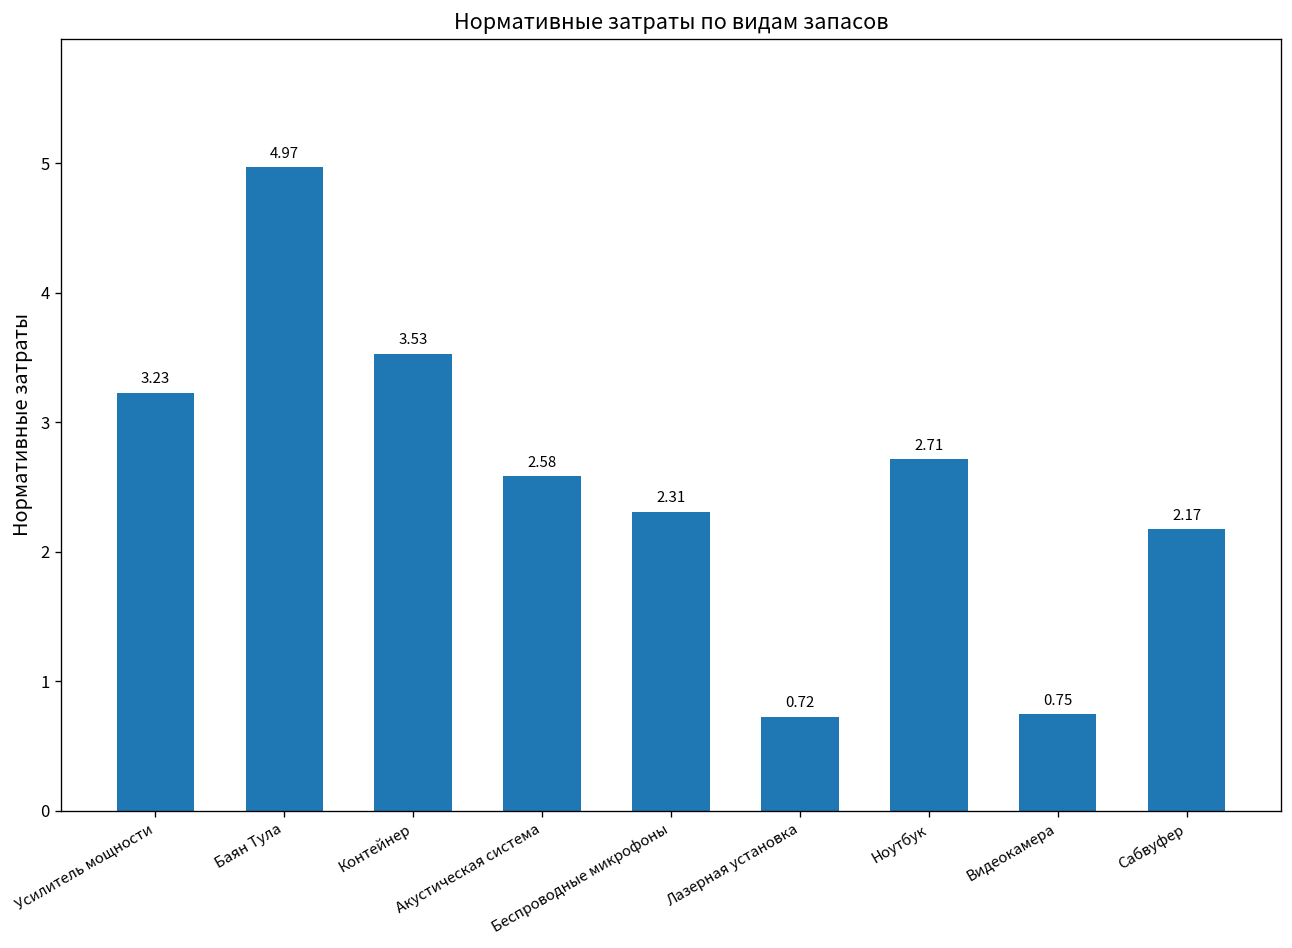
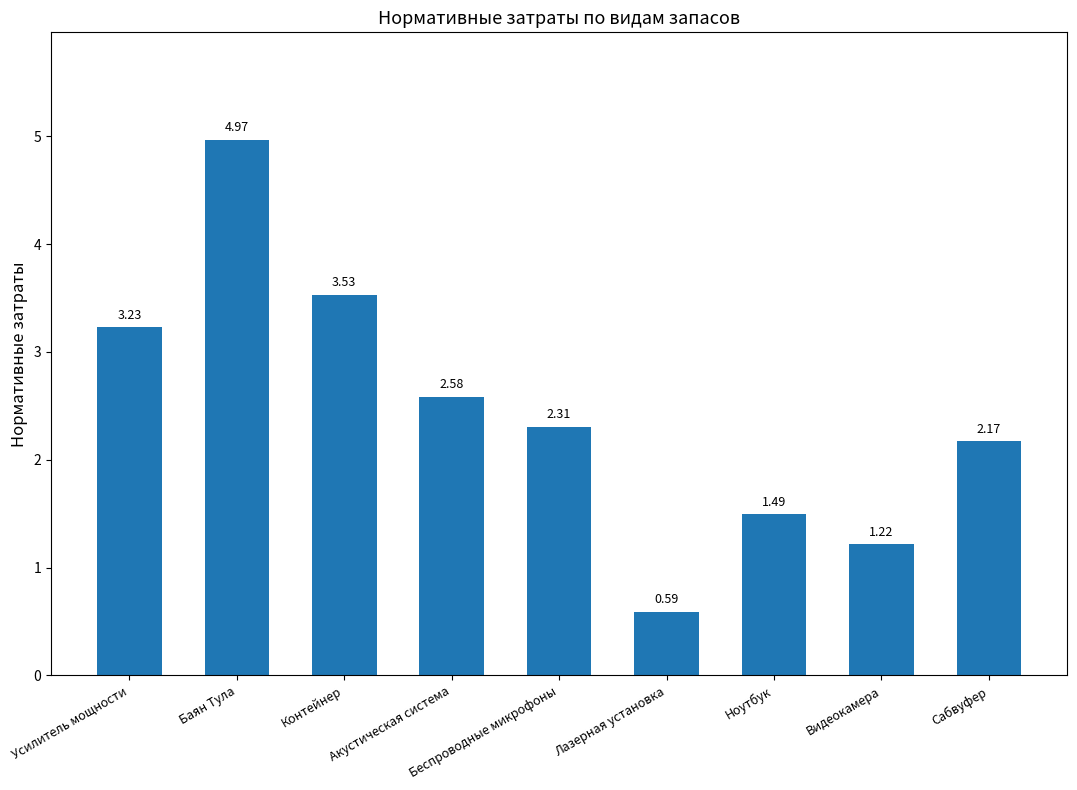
  {
    "Усилитель мощности": 3.23,
    "Баян Тула": 4.97,
    "Контейнер": 3.53,
    "Акустическая система": 2.58,
    "Беспроводные микрофоны": 2.31,
-   "Лазерная установка": 0.72,
-   "Ноутбук": 2.71,
-   "Видеокамера": 0.75,
+   "Лазерная установка": 0.59,
+   "Ноутбук": 1.49,
+   "Видеокамера": 1.22,
    "Сабвуфер": 2.17
  }
